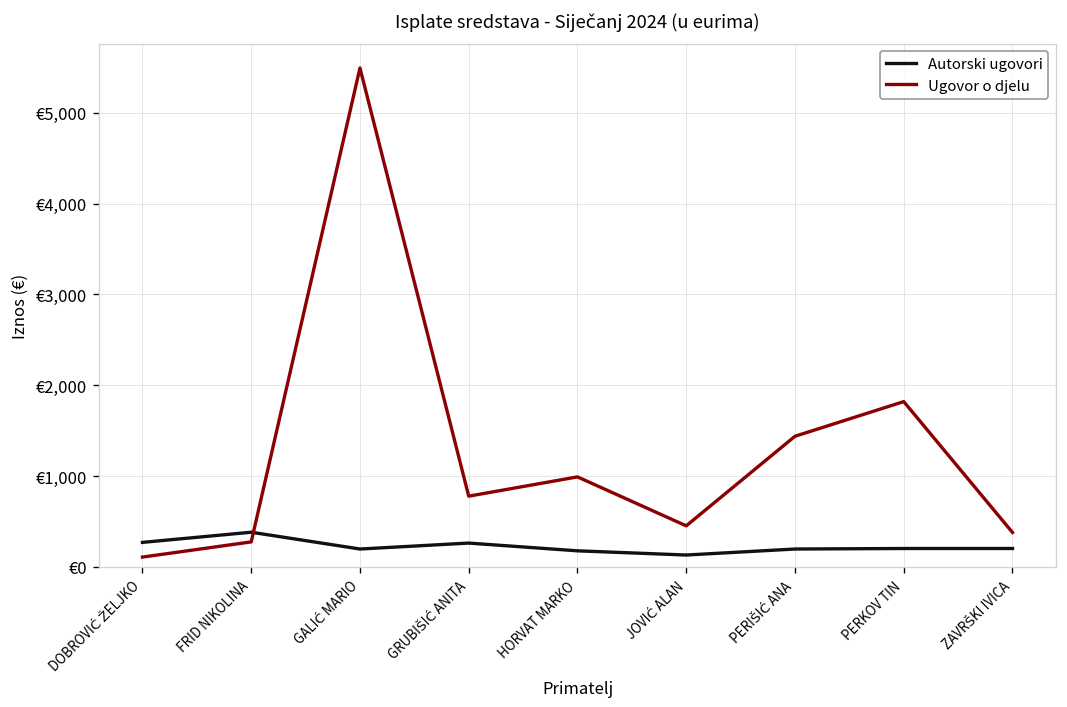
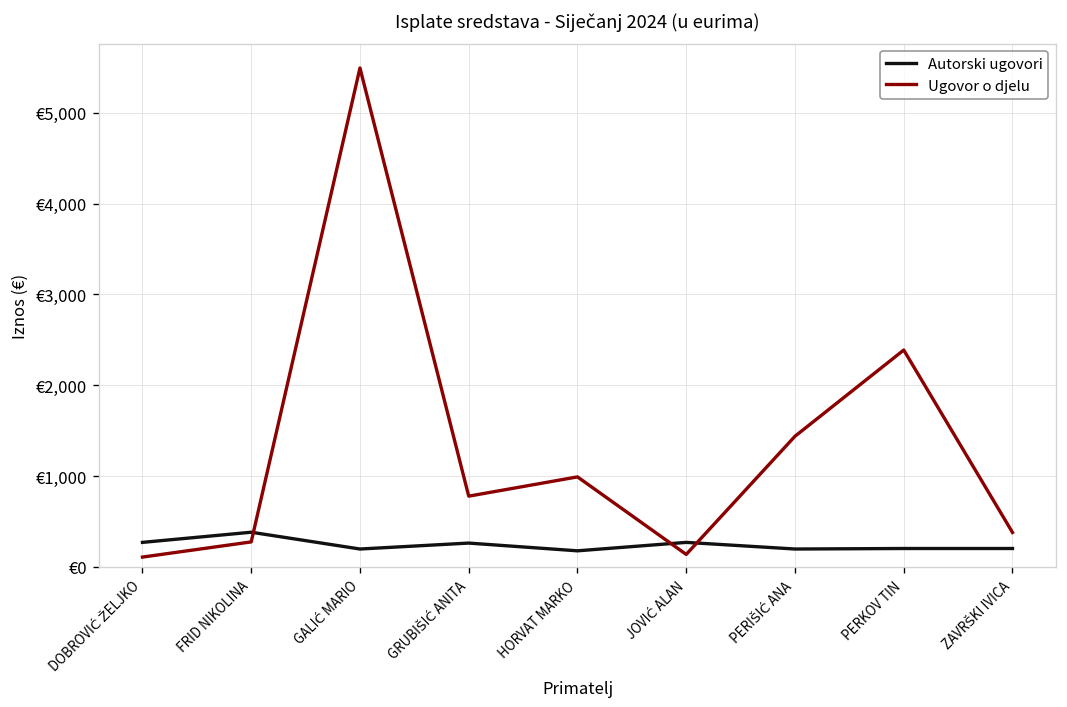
  {
    "Autorski ugovori": {
      "DOBROVIĆ ŽELJKO": "€300",
      "FRID NIKOLINA": "€400",
      "GALIĆ MARIO": "€200",
      "GRUBIŠIĆ ANITA": "€300",
      "HORVAT MARKO": "€200",
-     "JOVIĆ ALAN": "€100",
+     "JOVIĆ ALAN": "€300",
      "PERIŠIĆ ANA": "€200",
      "PERKOV TIN": "€200",
      "ZAVRŠKI IVICA": "€200"
    },
    "Ugovor o djelu": {
      "DOBROVIĆ ŽELJKO": "€100",
      "FRID NIKOLINA": "€300",
      "GALIĆ MARIO": "€5,500",
      "GRUBIŠIĆ ANITA": "€800",
      "HORVAT MARKO": "€1,000",
-     "JOVIĆ ALAN": "€500",
+     "JOVIĆ ALAN": "€100",
      "PERIŠIĆ ANA": "€1,400",
-     "PERKOV TIN": "€1,800",
+     "PERKOV TIN": "€2,400",
      "ZAVRŠKI IVICA": "€400"
    }
  }
